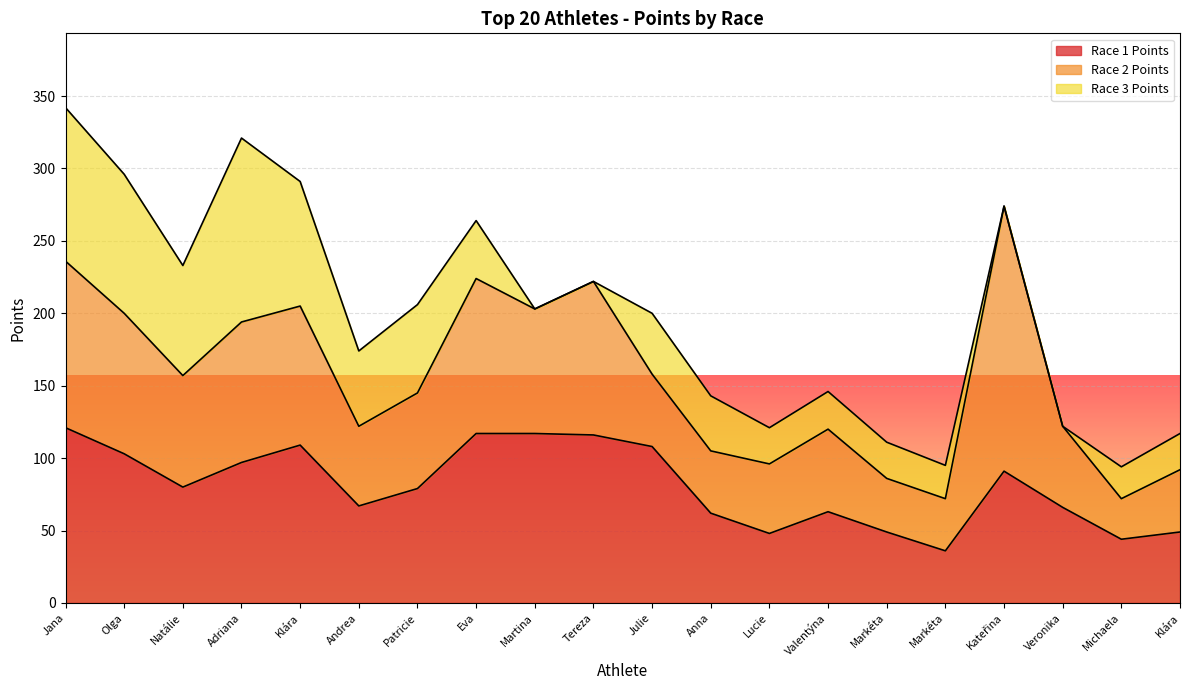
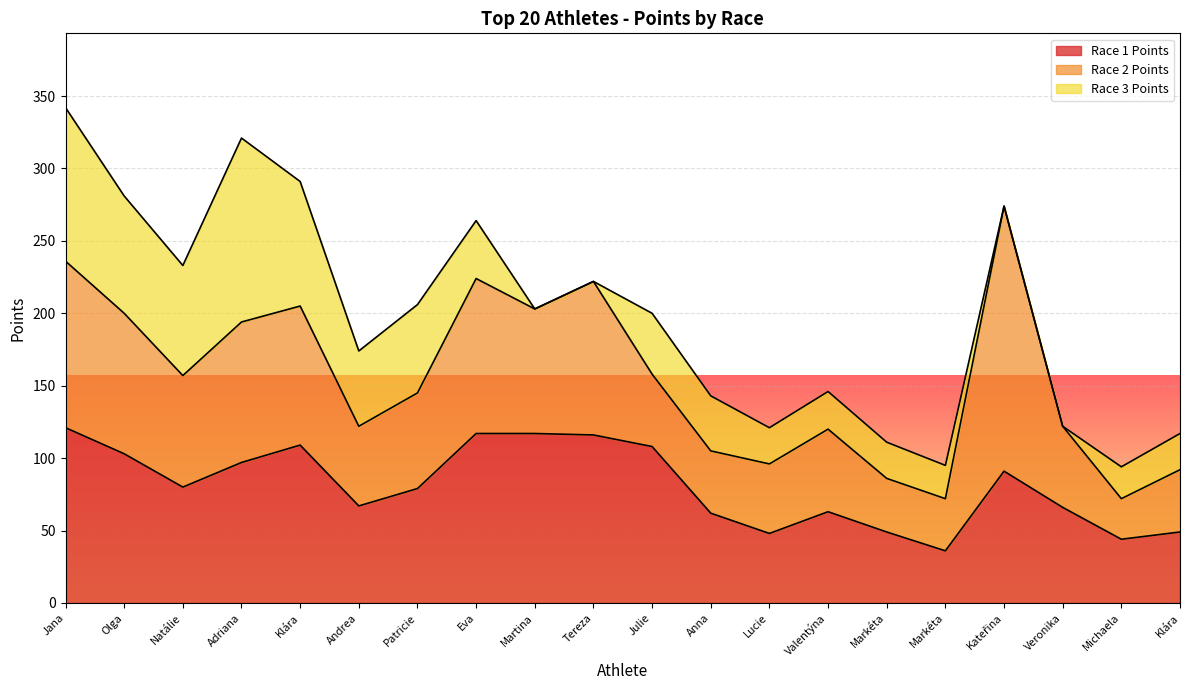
  {
    "Race 1 Points": {
      "Jana": 121,
      "Olga": 103,
      "Natálie": 80,
      "Adriana": 97,
      "Andrea": 67,
      "Patricie": 79,
      "Eva": 117,
      "Martina": 117,
      "Tereza": 116,
      "Julie": 108,
      "Anna": 62,
      "Lucie": 48,
      "Valentýna": 63,
      "Kateřina": 91,
      "Veronika": 66,
      "Michaela": 44
    },
    "Race 2 Points": {
      "Jana": 115,
      "Olga": 97,
      "Natálie": 77,
      "Adriana": 97,
      "Andrea": 55,
      "Patricie": 66,
      "Eva": 107,
      "Julie": 50,
      "Anna": 43,
      "Lucie": 48,
      "Valentýna": 57,
      "Michaela": 28
    },
    "Race 3 Points": {
      "Jana": 106,
-     "Olga": 96,
+     "Olga": 81,
      "Natálie": 76,
      "Adriana": 127,
      "Andrea": 52,
      "Patricie": 61,
      "Eva": 40,
      "Julie": 42,
      "Anna": 38,
      "Lucie": 25,
      "Valentýna": 26,
      "Michaela": 22
    }
  }
